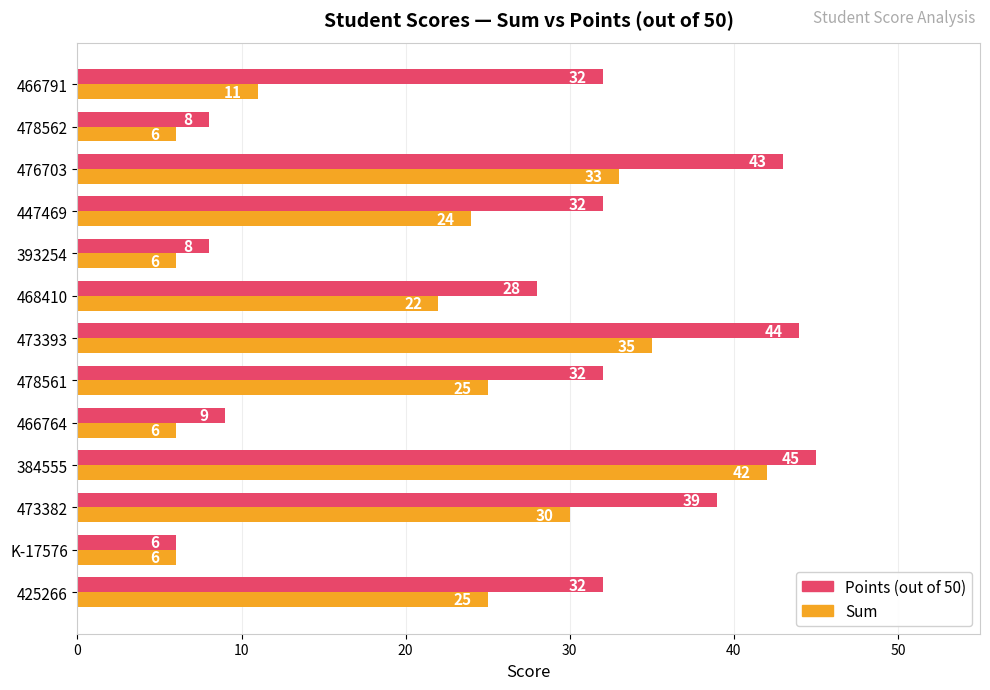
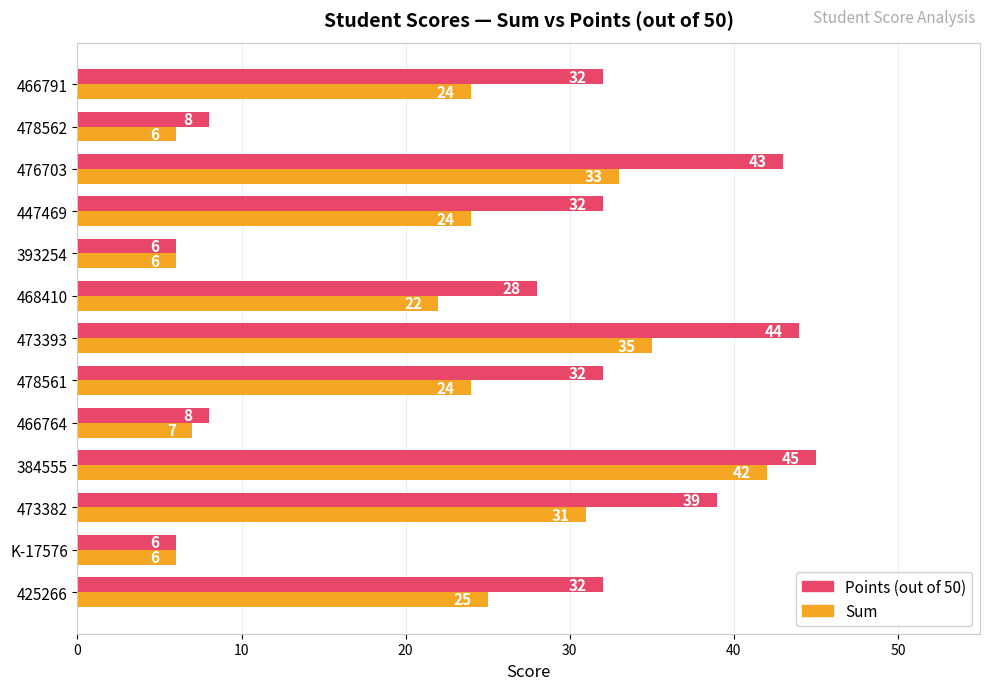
  {
    "Points (out of 50)": {
      "466791": 32,
      "478562": 8,
      "476703": 43,
      "447469": 32,
-     "393254": 8,
+     "393254": 6,
      "468410": 28,
      "473393": 44,
      "478561": 32,
-     "466764": 9,
+     "466764": 8,
      "384555": 45,
      "473382": 39,
      "K-17576": 6,
      "425266": 32
    },
    "Sum": {
-     "466791": 11,
+     "466791": 24,
      "478562": 6,
      "476703": 33,
      "447469": 24,
      "393254": 6,
      "468410": 22,
      "473393": 35,
-     "478561": 25,
-     "466764": 6,
+     "478561": 24,
+     "466764": 7,
      "384555": 42,
-     "473382": 30,
+     "473382": 31,
      "K-17576": 6,
      "425266": 25
    }
  }
